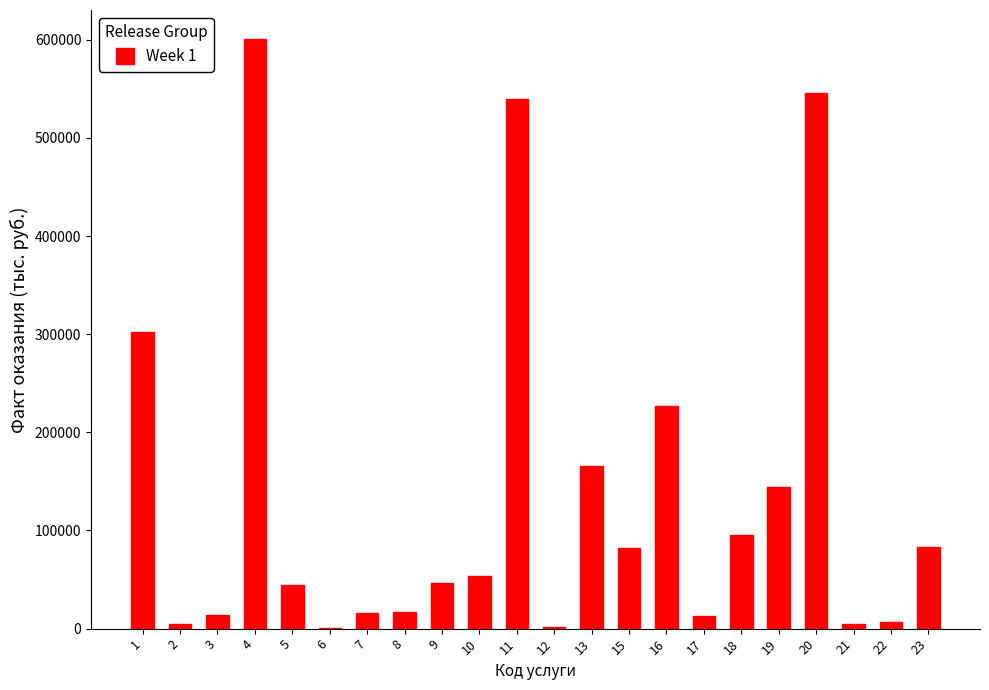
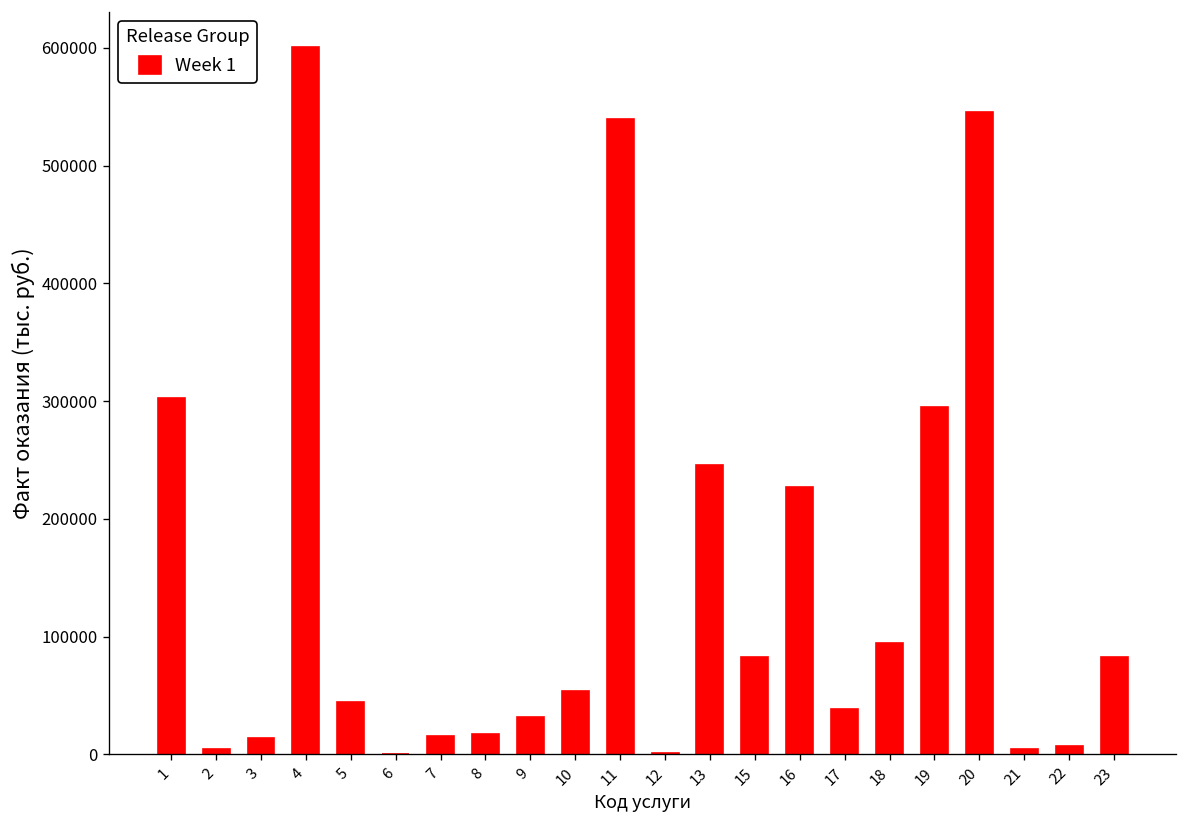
  {
    "1": 300000,
    "2": 0,
    "3": 10000,
    "4": 600000,
    "5": 40000,
    "7": 20000,
    "8": 20000,
-   "9": 50000,
+   "9": 30000,
    "10": 50000,
    "11": 540000,
-   "13": 170000,
+   "13": 250000,
    "15": 80000,
    "16": 230000,
-   "17": 10000,
+   "17": 40000,
    "18": 90000,
-   "19": 140000,
+   "19": 290000,
    "20": 550000,
    "21": 0,
    "22": 10000,
    "23": 80000
  }
